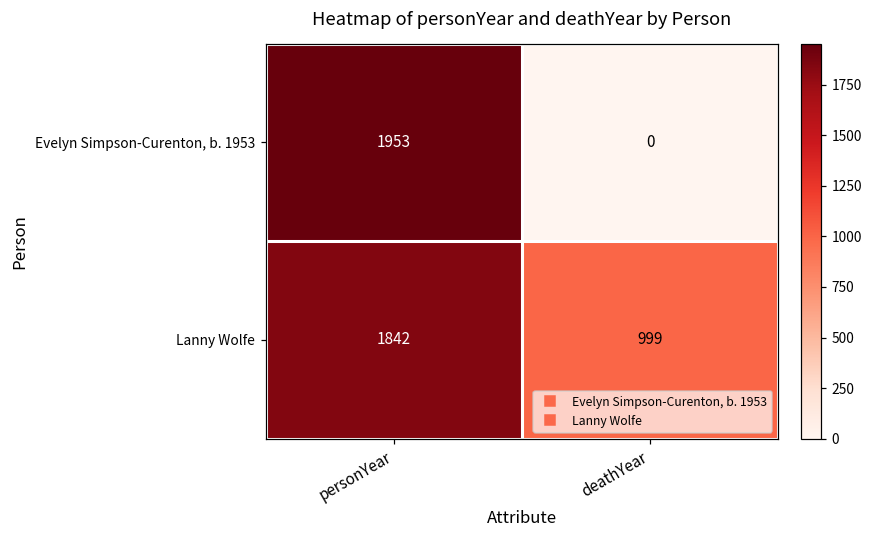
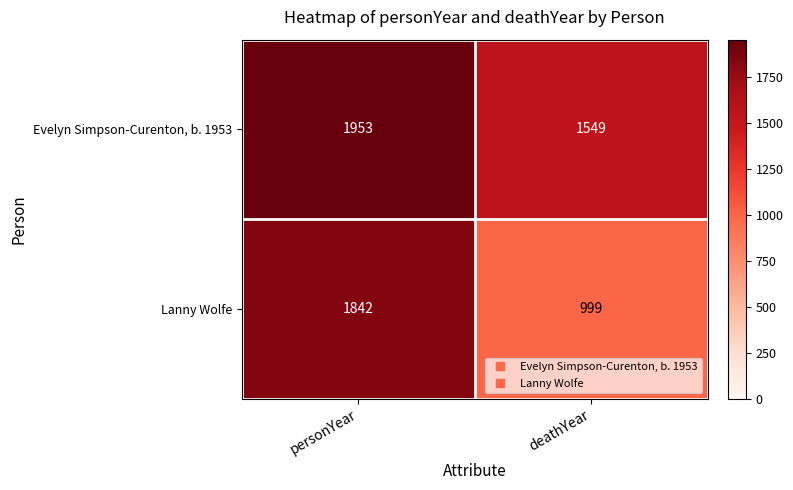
  {
    "Evelyn Simpson-Curenton, b. 1953": {
      "personYear": 1953,
-     "deathYear": 0
+     "deathYear": 1549
    },
    "Lanny Wolfe": {
      "personYear": 1842,
      "deathYear": 999
    }
  }
